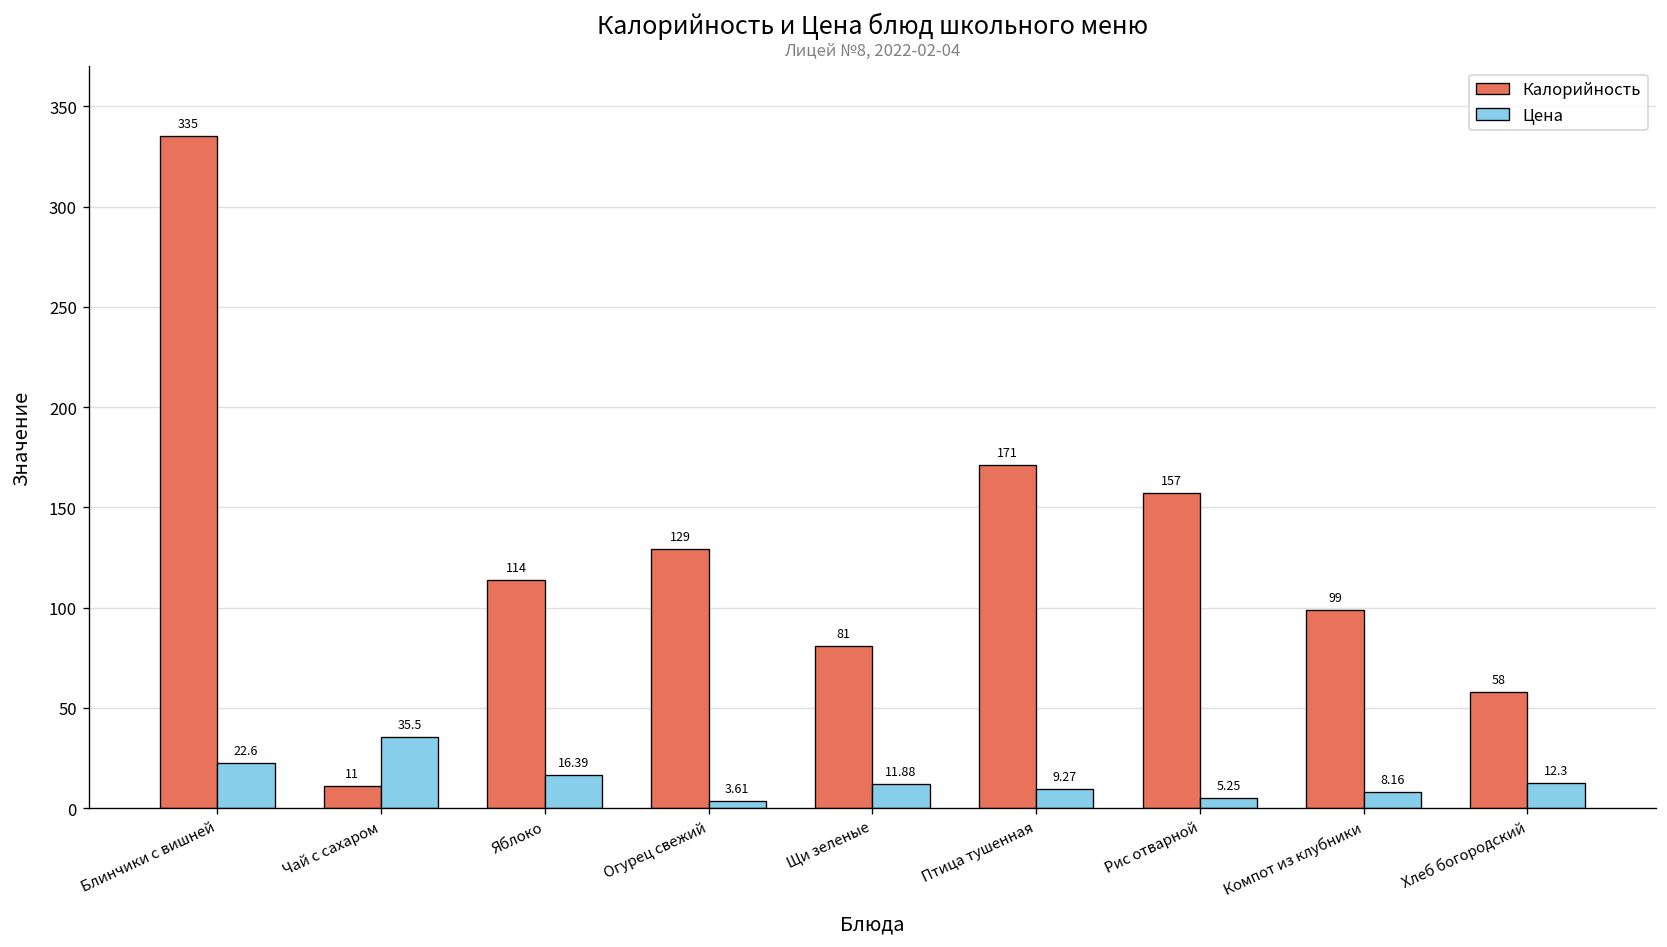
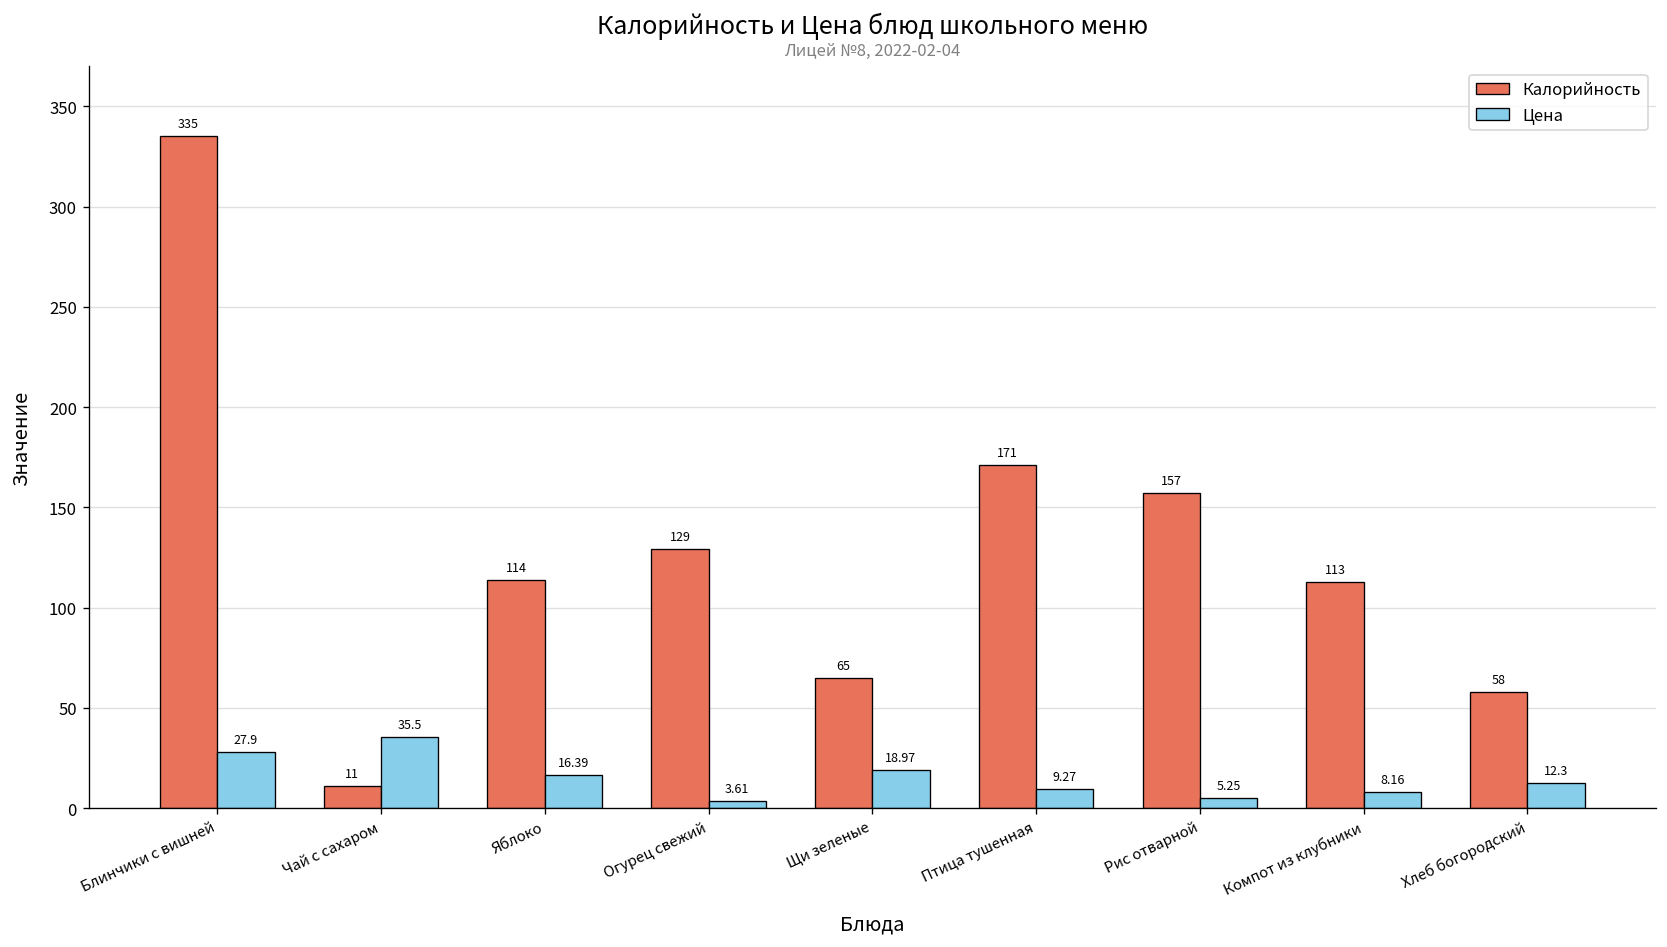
  {
    "Калорийность": {
      "Блинчики с вишней": 335,
      "Чай с сахаром": 11,
      "Яблоко": 114,
      "Огурец свежий": 129,
-     "Щи зеленые": 81,
+     "Щи зеленые": 65,
      "Птица тушенная": 171,
      "Рис отварной": 157,
-     "Компот из клубники": 99,
+     "Компот из клубники": 113,
      "Хлеб богородский": 58
    },
    "Цена": {
-     "Блинчики с вишней": 22.6,
+     "Блинчики с вишней": 27.9,
      "Чай с сахаром": 35.5,
      "Яблоко": 16.39,
      "Огурец свежий": 3.61,
-     "Щи зеленые": 11.88,
+     "Щи зеленые": 18.97,
      "Птица тушенная": 9.27,
      "Рис отварной": 5.25,
      "Компот из клубники": 8.16,
      "Хлеб богородский": 12.3
    }
  }
